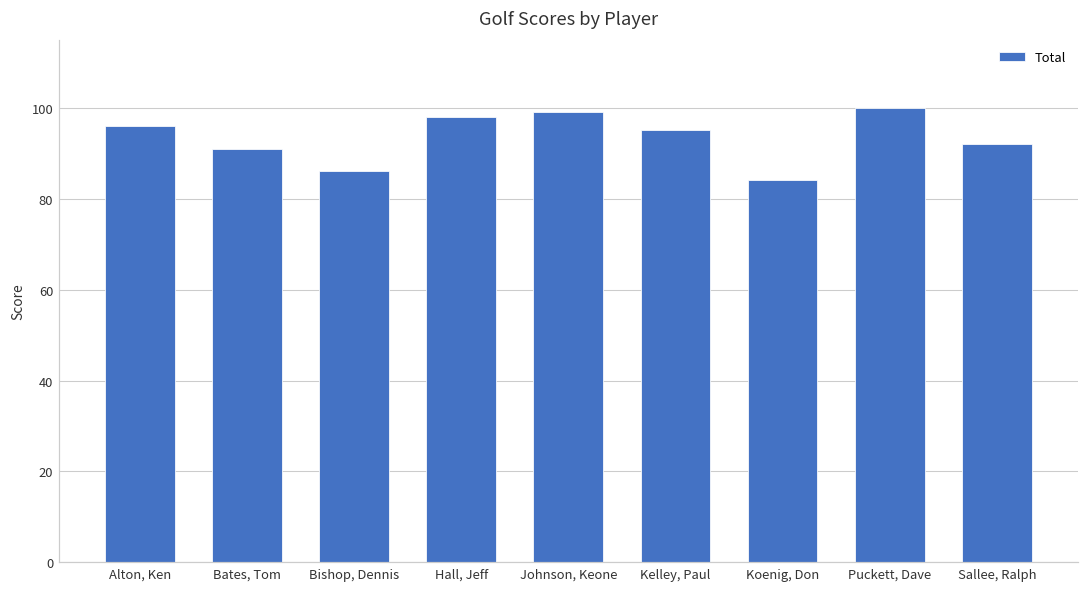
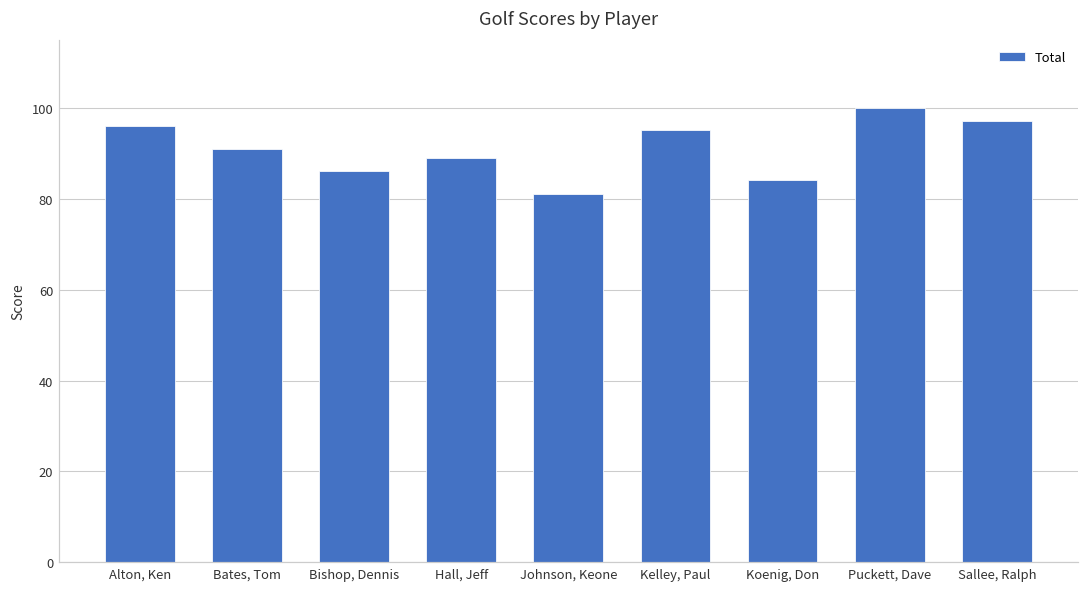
  {
    "Alton, Ken": 96,
    "Bates, Tom": 91,
    "Bishop, Dennis": 86,
-   "Hall, Jeff": 98,
-   "Johnson, Keone": 99,
+   "Hall, Jeff": 89,
+   "Johnson, Keone": 81,
    "Kelley, Paul": 95,
    "Koenig, Don": 84,
    "Puckett, Dave": 100,
-   "Sallee, Ralph": 92
+   "Sallee, Ralph": 97
  }
